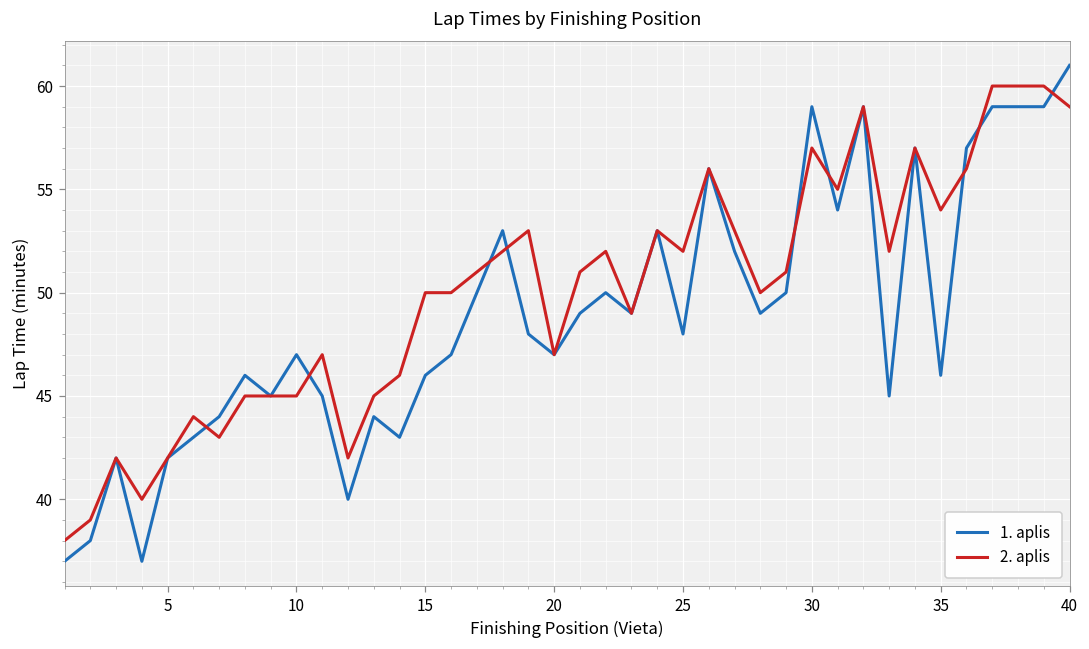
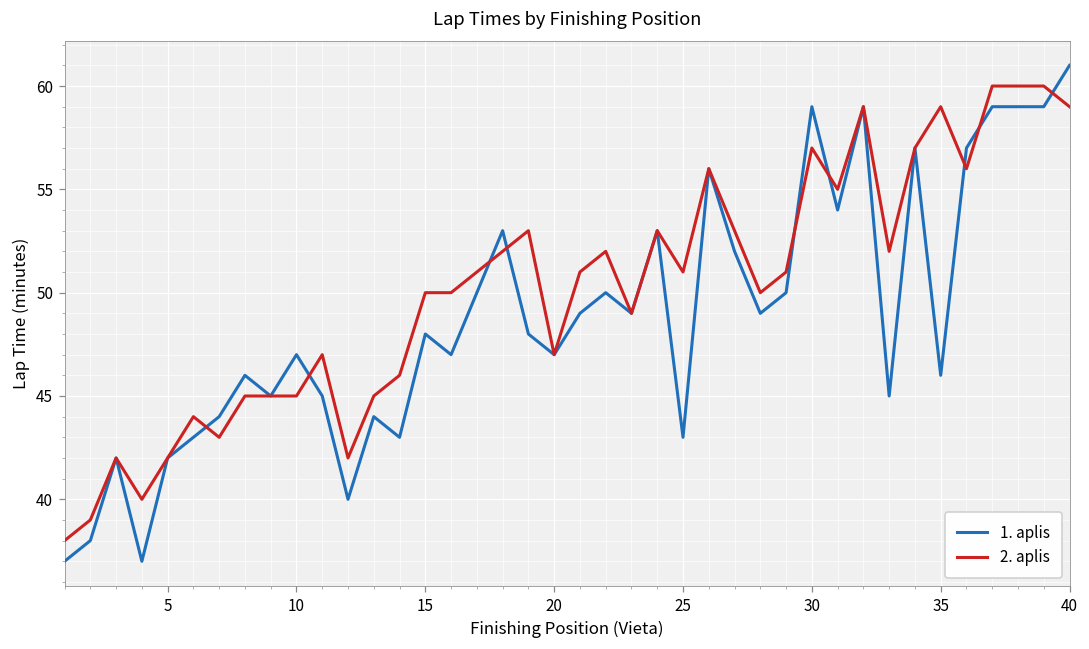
  {
    "1. aplis": {
      "10": 47,
-     "15": 46,
-     "25": 48,
+     "15": 48,
+     "25": 43,
      "30": 59,
      "35": 46,
      "40": 61
    },
    "2. aplis": {
      "10": 45,
      "15": 50,
-     "25": 52,
+     "25": 51,
      "30": 57,
-     "35": 54,
+     "35": 59,
      "40": 59
    }
  }
